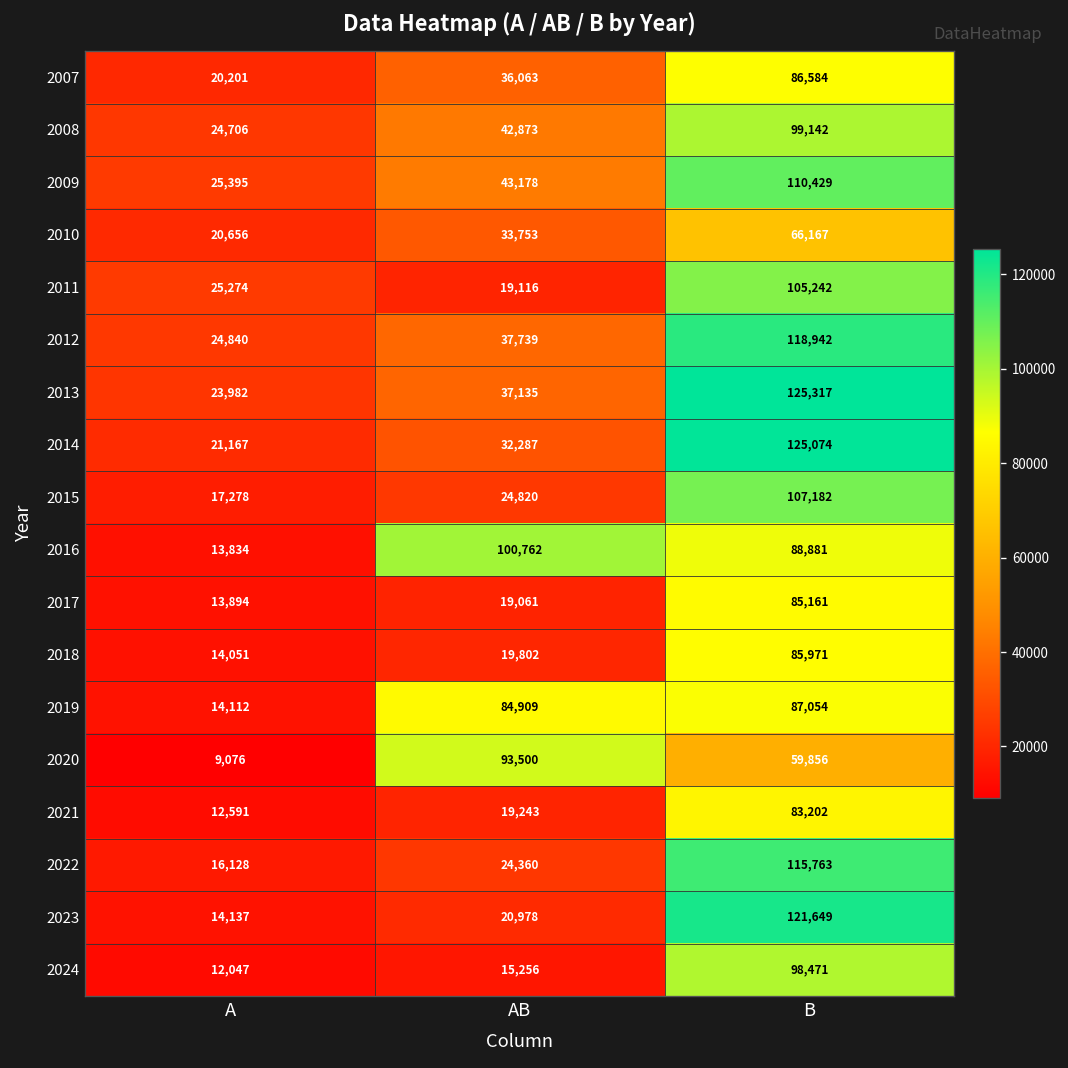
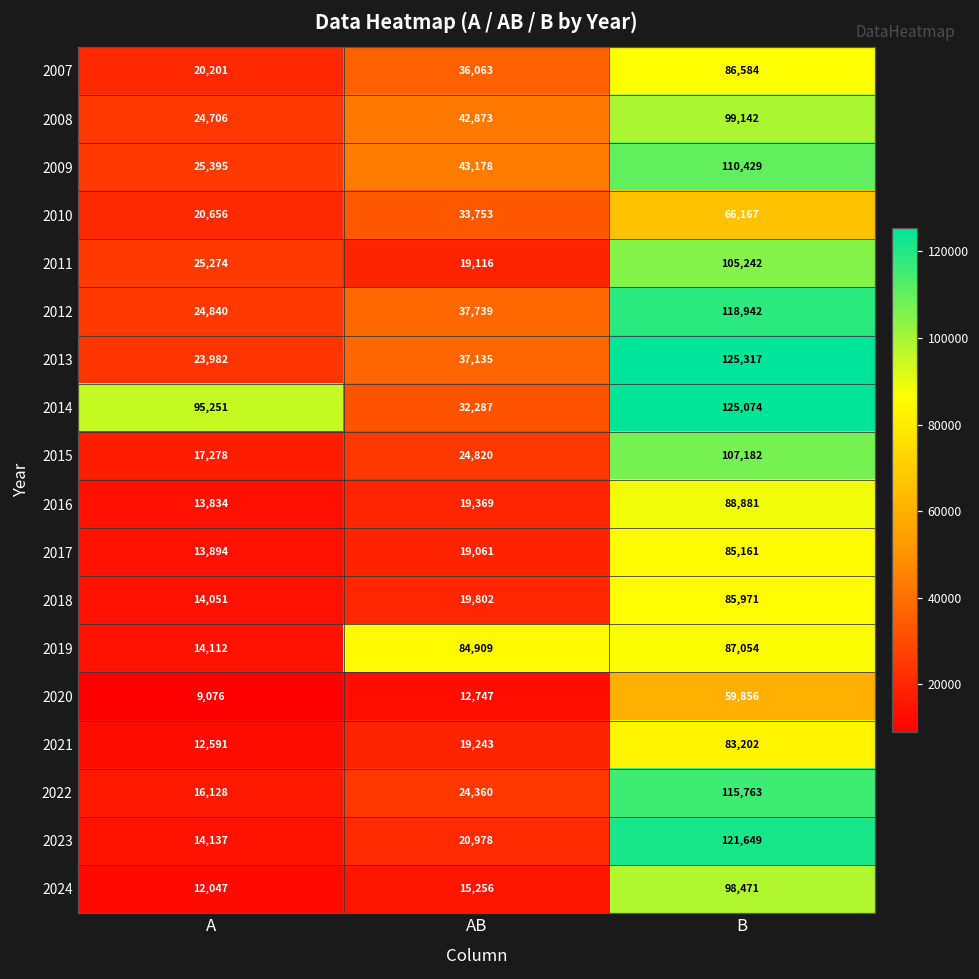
  {
    "2007": {
      "A": "20,201",
      "AB": "36,063",
      "B": "86,584"
    },
    "2008": {
      "A": "24,706",
      "AB": "42,873",
      "B": "99,142"
    },
    "2009": {
      "A": "25,395",
      "AB": "43,178",
      "B": "110,429"
    },
    "2010": {
      "A": "20,656",
      "AB": "33,753",
      "B": "66,167"
    },
    "2011": {
      "A": "25,274",
      "AB": "19,116",
      "B": "105,242"
    },
    "2012": {
      "A": "24,840",
      "AB": "37,739",
      "B": "118,942"
    },
    "2013": {
      "A": "23,982",
      "AB": "37,135",
      "B": "125,317"
    },
    "2014": {
-     "A": "21,167",
+     "A": "95,251",
      "AB": "32,287",
      "B": "125,074"
    },
    "2015": {
      "A": "17,278",
      "AB": "24,820",
      "B": "107,182"
    },
    "2016": {
      "A": "13,834",
-     "AB": "100,762",
+     "AB": "19,369",
      "B": "88,881"
    },
    "2017": {
      "A": "13,894",
      "AB": "19,061",
      "B": "85,161"
    },
    "2018": {
      "A": "14,051",
      "AB": "19,802",
      "B": "85,971"
    },
    "2019": {
      "A": "14,112",
      "AB": "84,909",
      "B": "87,054"
    },
    "2020": {
      "A": "9,076",
-     "AB": "93,500",
+     "AB": "12,747",
      "B": "59,856"
    },
    "2021": {
      "A": "12,591",
      "AB": "19,243",
      "B": "83,202"
    },
    "2022": {
      "A": "16,128",
      "AB": "24,360",
      "B": "115,763"
    },
    "2023": {
      "A": "14,137",
      "AB": "20,978",
      "B": "121,649"
    },
    "2024": {
      "A": "12,047",
      "AB": "15,256",
      "B": "98,471"
    }
  }
